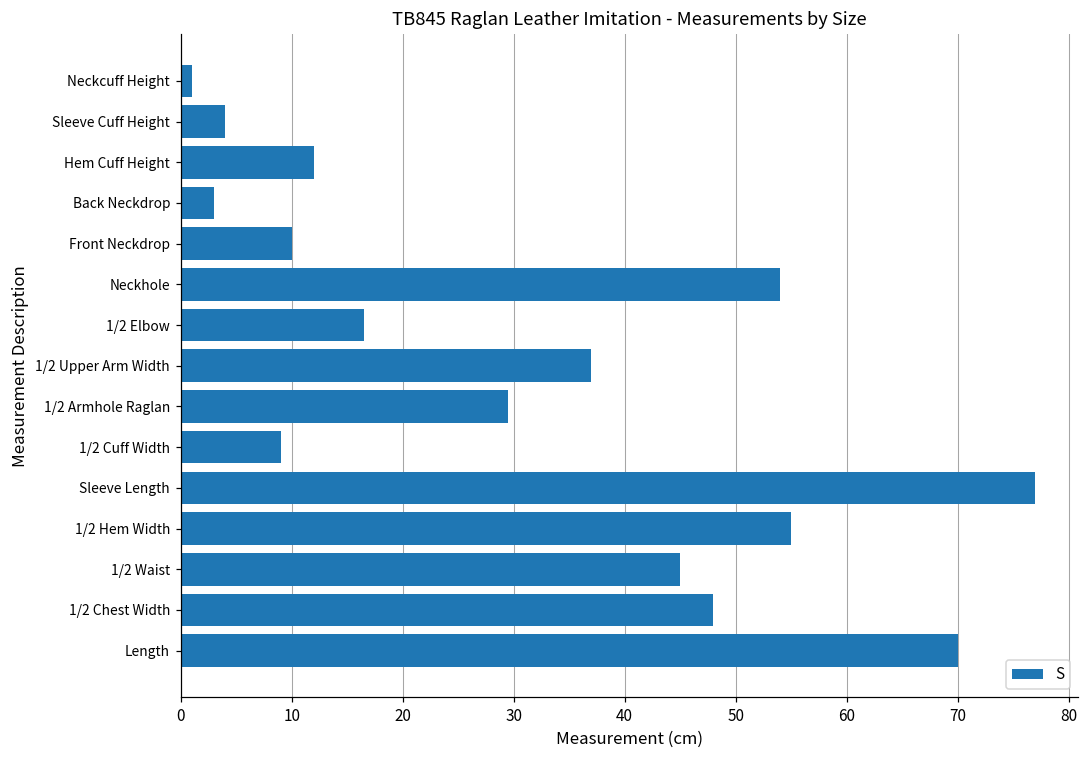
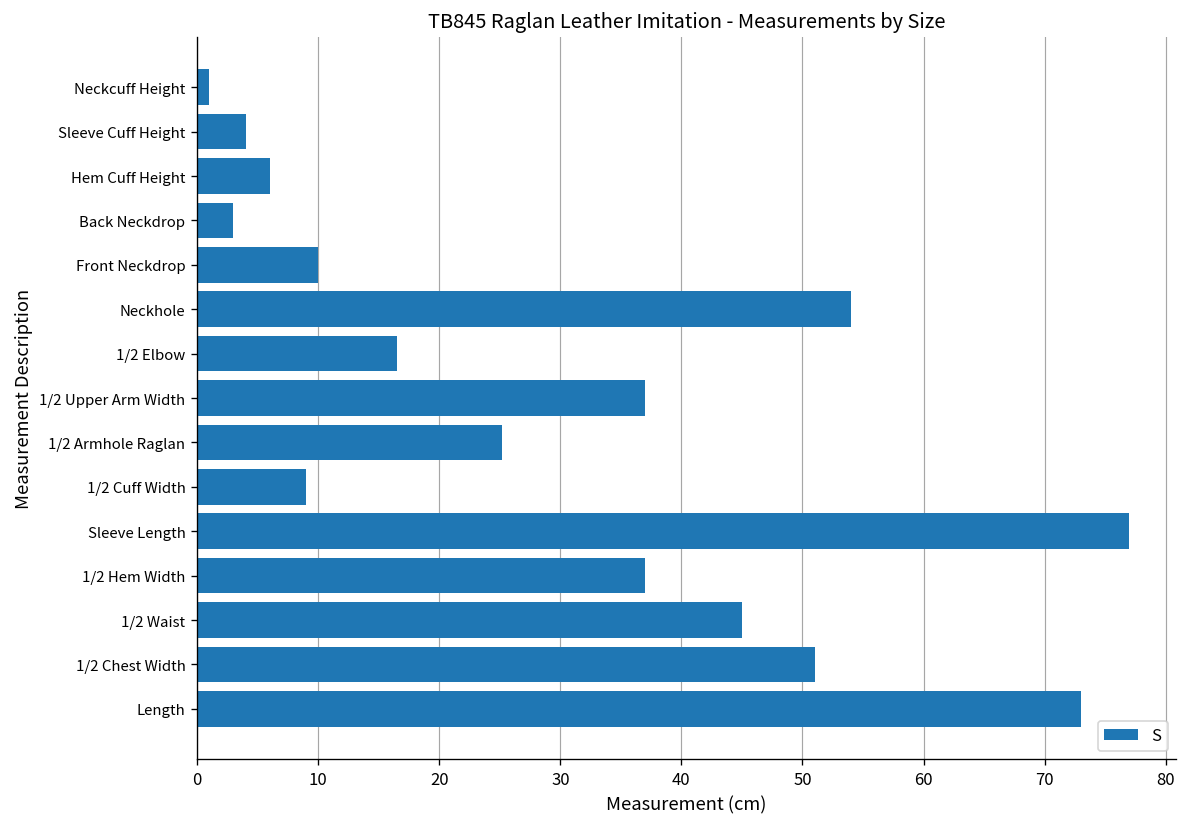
  {
    "Neckcuff Height": 1.0,
    "Sleeve Cuff Height": 4.0,
-   "Hem Cuff Height": 12,
+   "Hem Cuff Height": 6,
    "Back Neckdrop": 3.0,
    "Front Neckdrop": 10.0,
    "Neckhole": 54.0,
    "1/2 Elbow": 16.5,
    "1/2 Upper Arm Width": 37.0,
-   "1/2 Armhole Raglan": 29.5,
+   "1/2 Armhole Raglan": 25.2,
    "1/2 Cuff Width": 9.0,
    "Sleeve Length": 77.0,
-   "1/2 Hem Width": 55,
+   "1/2 Hem Width": 37,
    "1/2 Waist": 45.0,
-   "1/2 Chest Width": 48,
-   "Length": 70
+   "1/2 Chest Width": 51,
+   "Length": 73
  }
